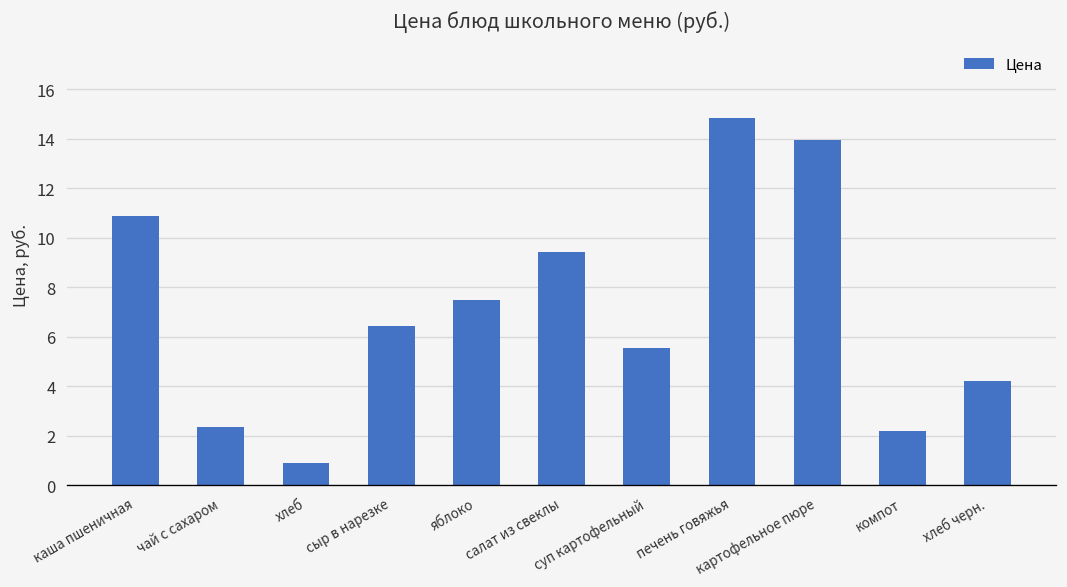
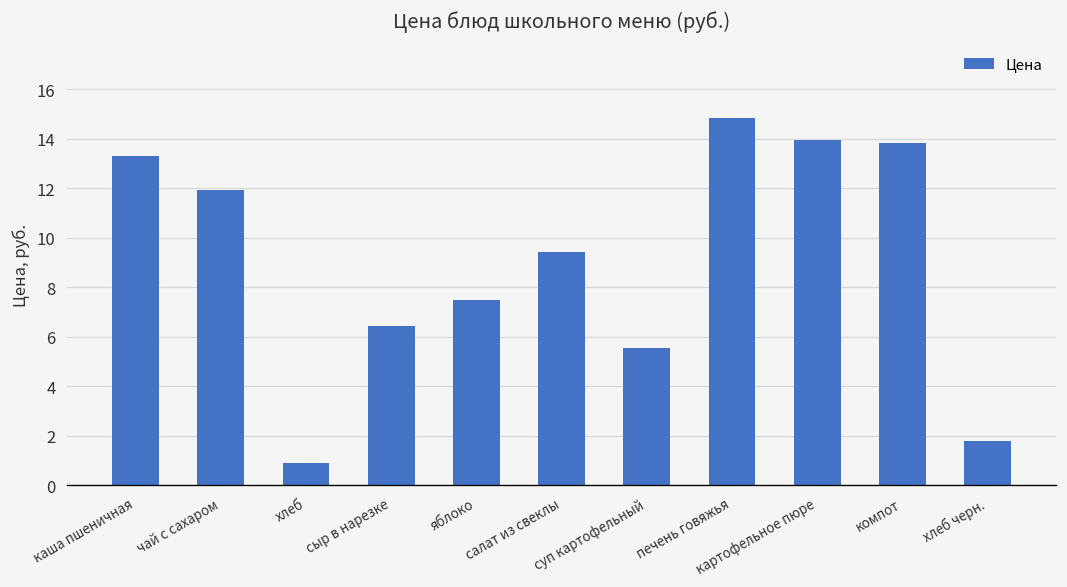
  {
-   "каша пшеничная": 10.9,
-   "чай с сахаром": 2.4,
+   "каша пшеничная": 13.3,
+   "чай с сахаром": 12.0,
    "хлеб": 0.9,
    "сыр в нарезке": 6.5,
    "яблоко": 7.5,
    "салат из свеклы": 9.4,
    "суп картофельный": 5.6,
    "печень говяжья": 14.9,
    "картофельное пюре": 14.0,
-   "компот": 2.2,
-   "хлеб черн.": 4.2
+   "компот": 13.9,
+   "хлеб черн.": 1.8
  }
